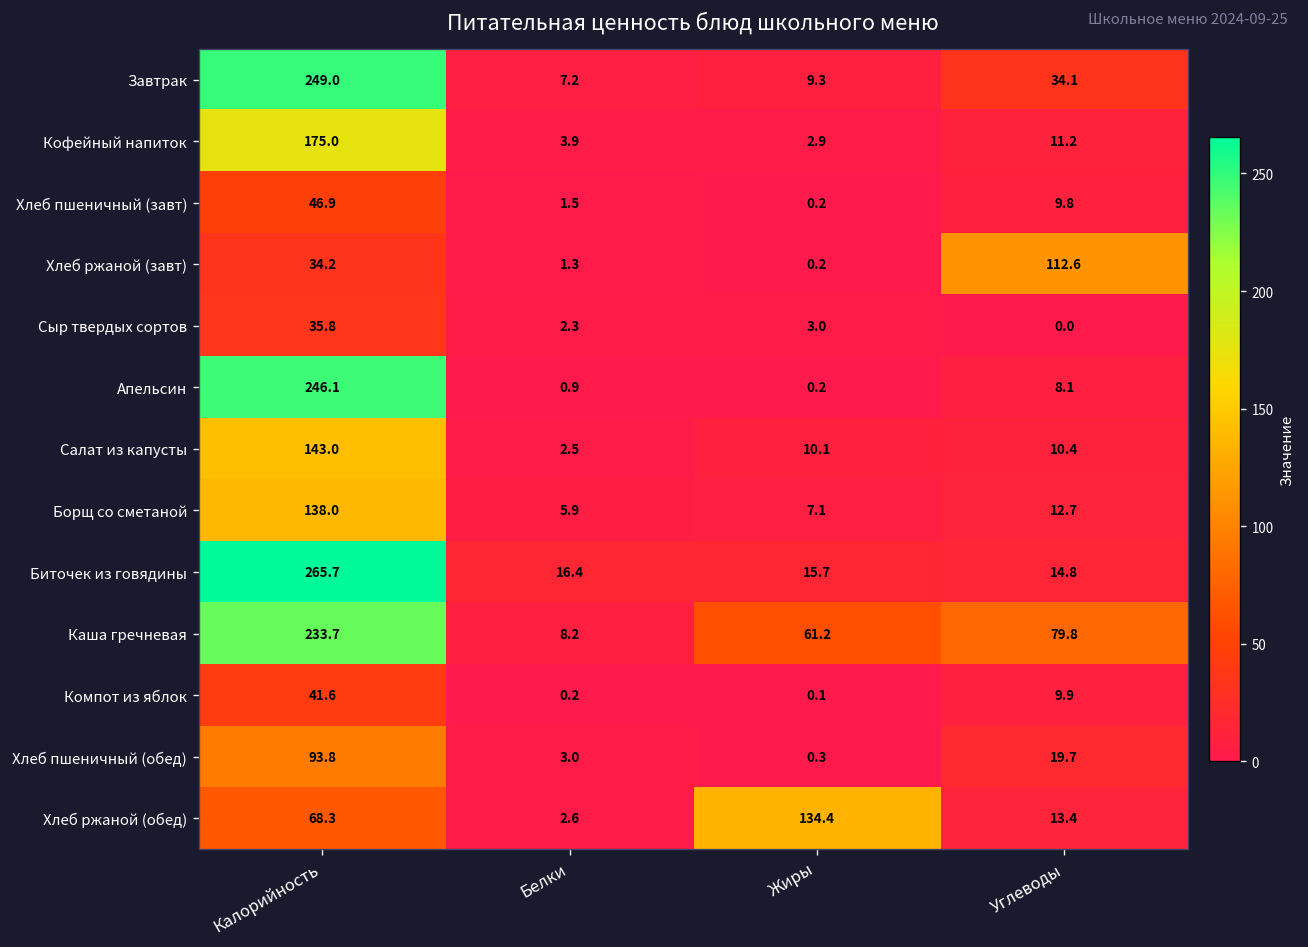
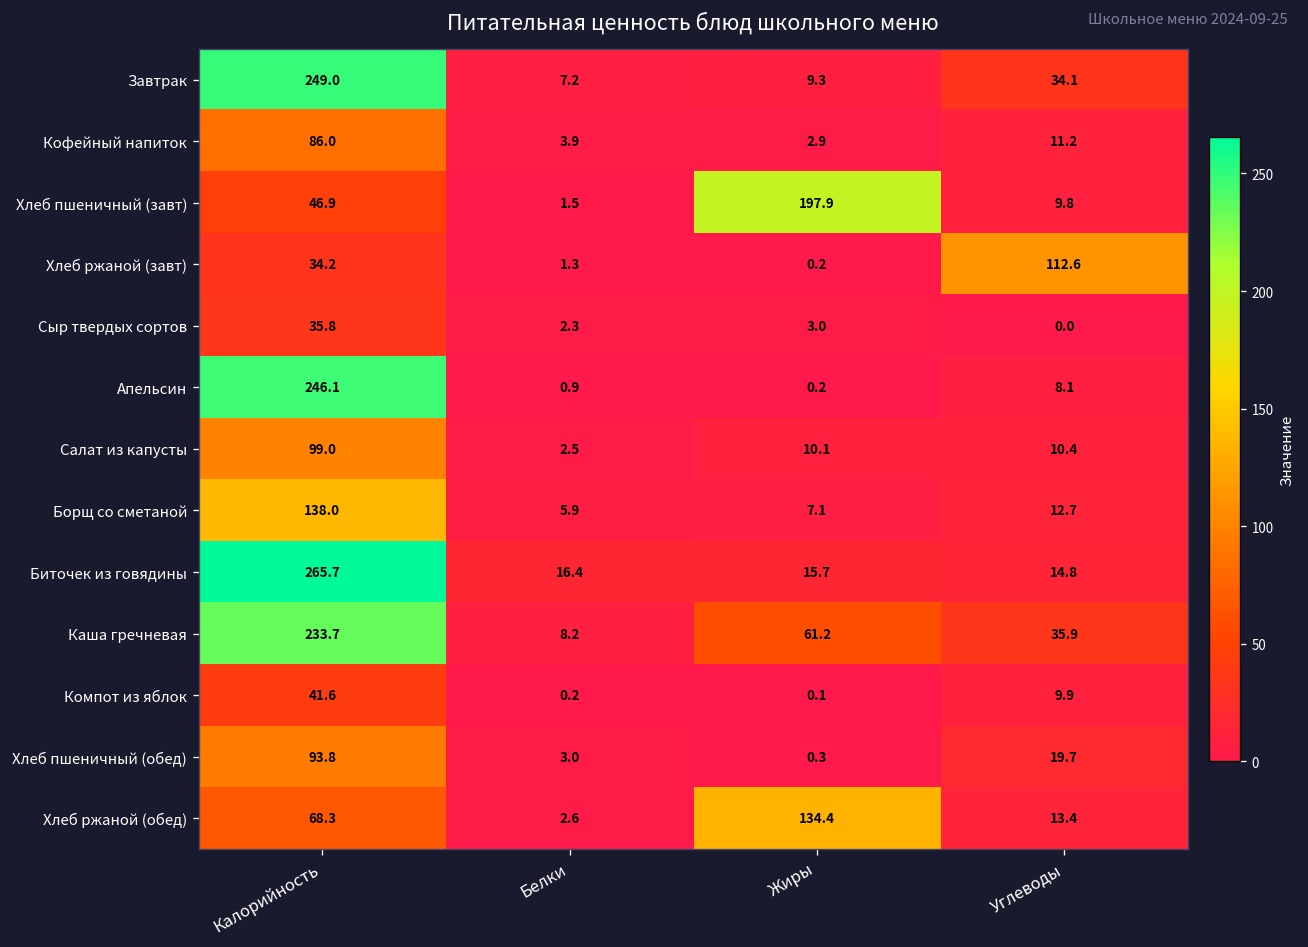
  {
    "Завтрак": {
      "Калорийность": 249.0,
      "Белки": 7.2,
      "Жиры": 9.3,
      "Углеводы": 34.1
    },
    "Кофейный напиток": {
-     "Калорийность": 175.0,
+     "Калорийность": 86.0,
      "Белки": 3.9,
      "Жиры": 2.9,
      "Углеводы": 11.2
    },
    "Хлеб пшеничный (завт)": {
      "Калорийность": 46.9,
      "Белки": 1.5,
-     "Жиры": 0.2,
+     "Жиры": 197.9,
      "Углеводы": 9.8
    },
    "Хлеб ржаной (завт)": {
      "Калорийность": 34.2,
      "Белки": 1.3,
      "Жиры": 0.2,
      "Углеводы": 112.6
    },
    "Сыр твердых сортов": {
      "Калорийность": 35.8,
      "Белки": 2.3,
      "Жиры": 3.0,
      "Углеводы": 0.0
    },
    "Апельсин": {
      "Калорийность": 246.1,
      "Белки": 0.9,
      "Жиры": 0.2,
      "Углеводы": 8.1
    },
    "Салат из капусты": {
-     "Калорийность": 143.0,
+     "Калорийность": 99.0,
      "Белки": 2.5,
      "Жиры": 10.1,
      "Углеводы": 10.4
    },
    "Борщ со сметаной": {
      "Калорийность": 138.0,
      "Белки": 5.9,
      "Жиры": 7.1,
      "Углеводы": 12.7
    },
    "Биточек из говядины": {
      "Калорийность": 265.7,
      "Белки": 16.4,
      "Жиры": 15.7,
      "Углеводы": 14.8
    },
    "Каша гречневая": {
      "Калорийность": 233.7,
      "Белки": 8.2,
      "Жиры": 61.2,
-     "Углеводы": 79.8
+     "Углеводы": 35.9
    },
    "Компот из яблок": {
      "Калорийность": 41.6,
      "Белки": 0.2,
      "Жиры": 0.1,
      "Углеводы": 9.9
    },
    "Хлеб пшеничный (обед)": {
      "Калорийность": 93.8,
      "Белки": 3.0,
      "Жиры": 0.3,
      "Углеводы": 19.7
    },
    "Хлеб ржаной (обед)": {
      "Калорийность": 68.3,
      "Белки": 2.6,
      "Жиры": 134.4,
      "Углеводы": 13.4
    }
  }
